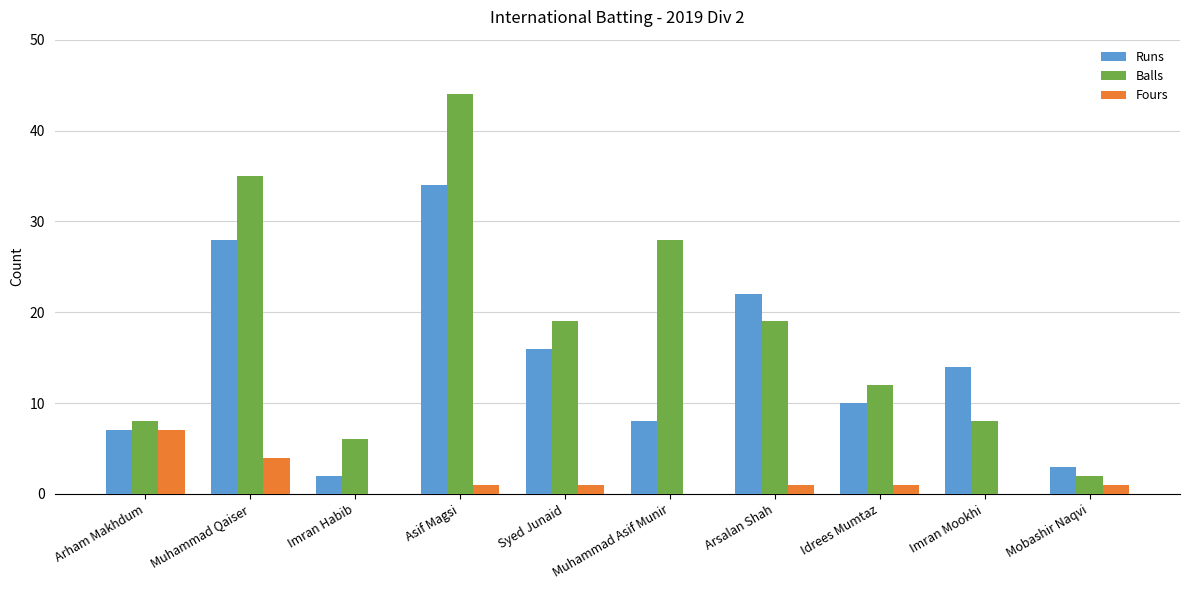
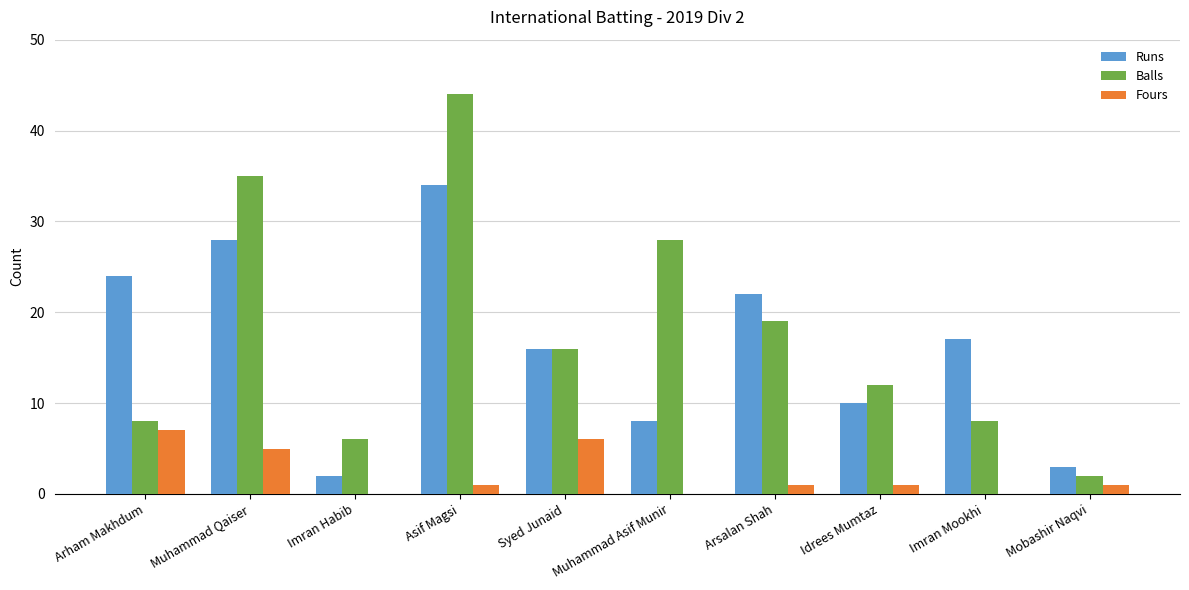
  {
    "Runs": {
-     "Arham Makhdum": 7,
+     "Arham Makhdum": 24,
      "Muhammad Qaiser": 28,
      "Imran Habib": 2,
      "Asif Magsi": 34,
      "Syed Junaid": 16,
      "Muhammad Asif Munir": 8,
      "Arsalan Shah": 22,
      "Idrees Mumtaz": 10,
-     "Imran Mookhi": 14,
+     "Imran Mookhi": 17,
      "Mobashir Naqvi": 3
    },
    "Balls": {
      "Arham Makhdum": 8,
      "Muhammad Qaiser": 35,
      "Imran Habib": 6,
      "Asif Magsi": 44,
-     "Syed Junaid": 19,
+     "Syed Junaid": 16,
      "Muhammad Asif Munir": 28,
      "Arsalan Shah": 19,
      "Idrees Mumtaz": 12,
      "Imran Mookhi": 8,
      "Mobashir Naqvi": 2
    },
    "Fours": {
      "Arham Makhdum": 7,
-     "Muhammad Qaiser": 4,
+     "Muhammad Qaiser": 5,
      "Imran Habib": 0,
      "Asif Magsi": 1,
-     "Syed Junaid": 1,
+     "Syed Junaid": 6,
      "Muhammad Asif Munir": 0,
      "Arsalan Shah": 1,
      "Idrees Mumtaz": 1,
      "Imran Mookhi": 0,
      "Mobashir Naqvi": 1
    }
  }
